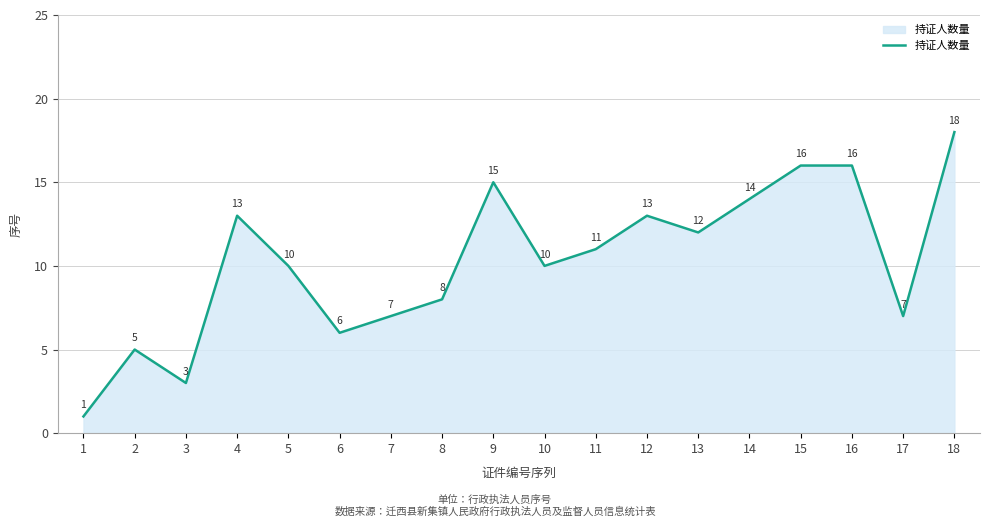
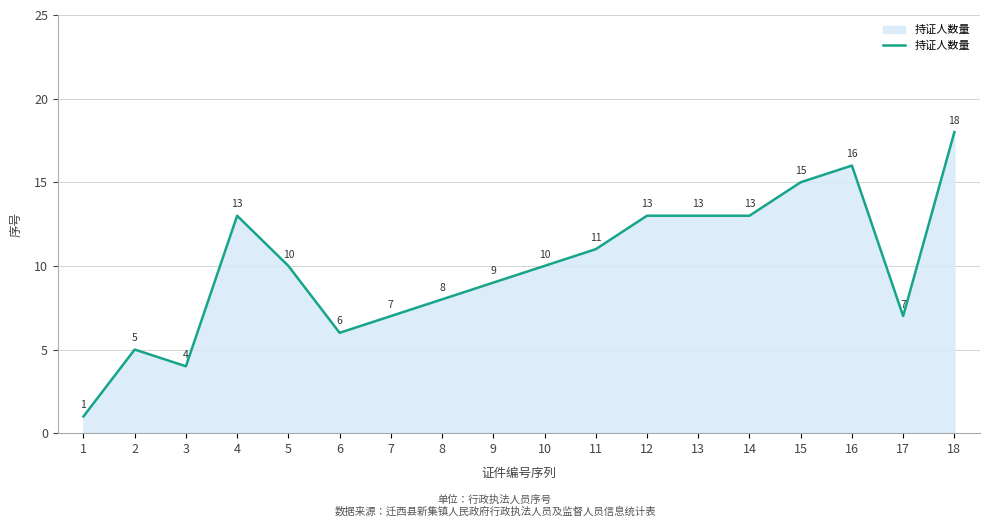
  {
    "1": 1,
    "2": 5,
-   "3": 3,
+   "3": 4,
    "4": 13,
    "5": 10,
    "6": 6,
    "7": 7,
    "8": 8,
-   "9": 15,
+   "9": 9,
    "10": 10,
    "11": 11,
    "12": 13,
-   "13": 12,
-   "14": 14,
-   "15": 16,
+   "13": 13,
+   "14": 13,
+   "15": 15,
    "16": 16,
    "17": 7,
    "18": 18
  }
